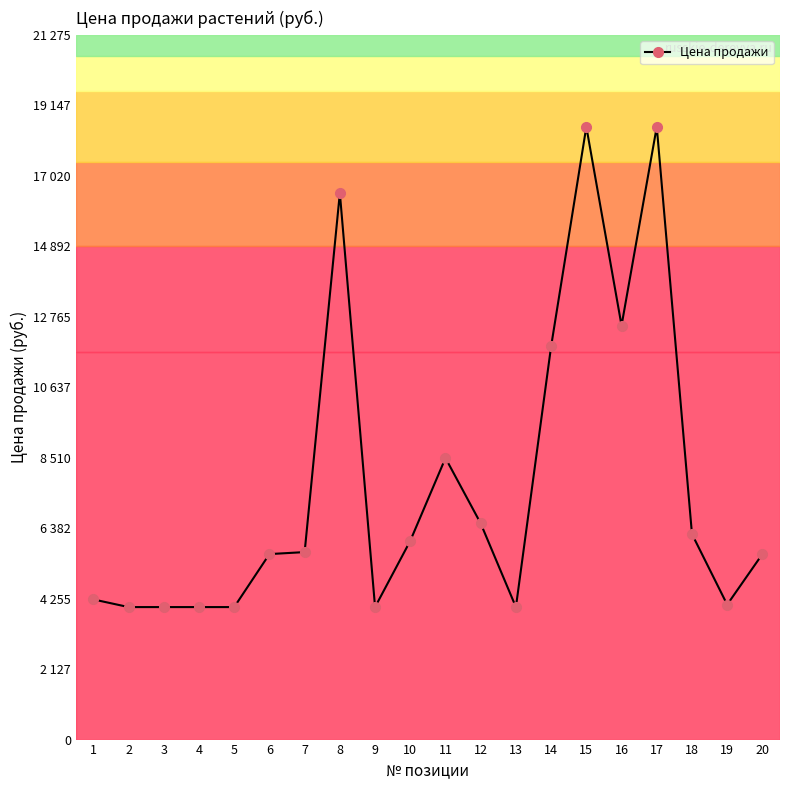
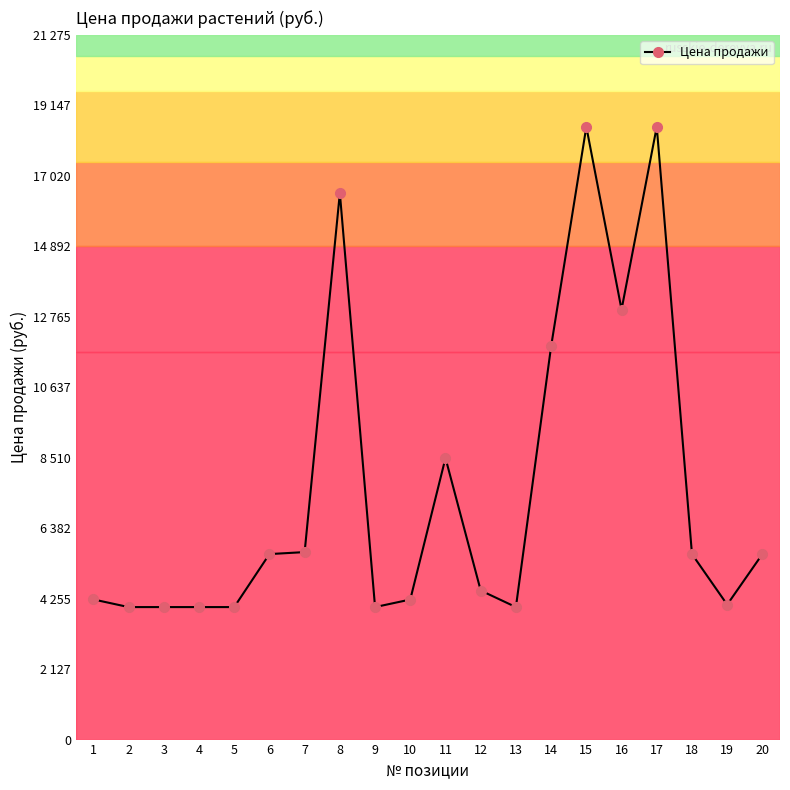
  {
    "1": 4200,
    "2": 4000,
    "3": 4000,
    "4": 4000,
    "5": 4000,
    "6": 5600,
    "7": 5700,
    "8": 16500,
    "9": 4000,
-   "10": 6000,
+   "10": 4200,
    "11": 8500,
-   "12": 6500,
+   "12": 4500,
    "13": 4000,
    "14": 11900,
    "15": 18500,
-   "16": 12500,
+   "16": 13000,
    "17": 18500,
-   "18": 6200,
+   "18": 5600,
    "19": 4100,
    "20": 5600
  }
